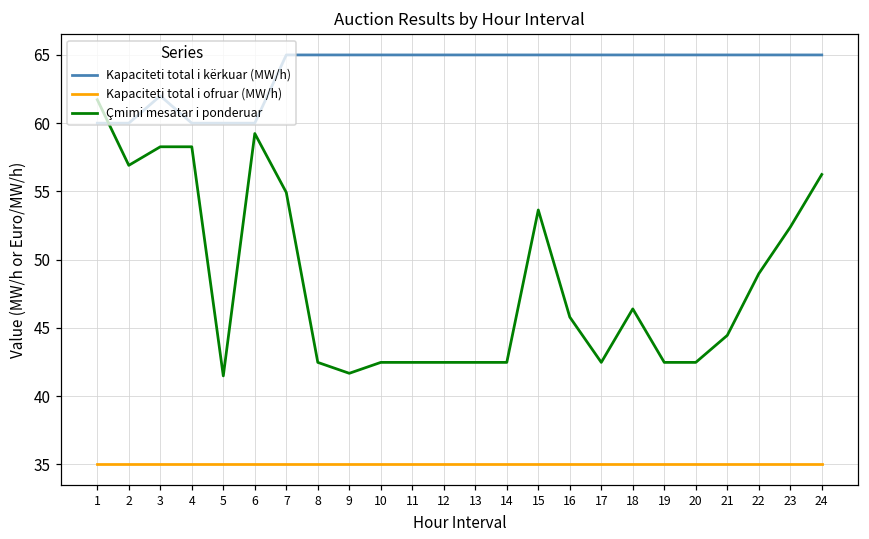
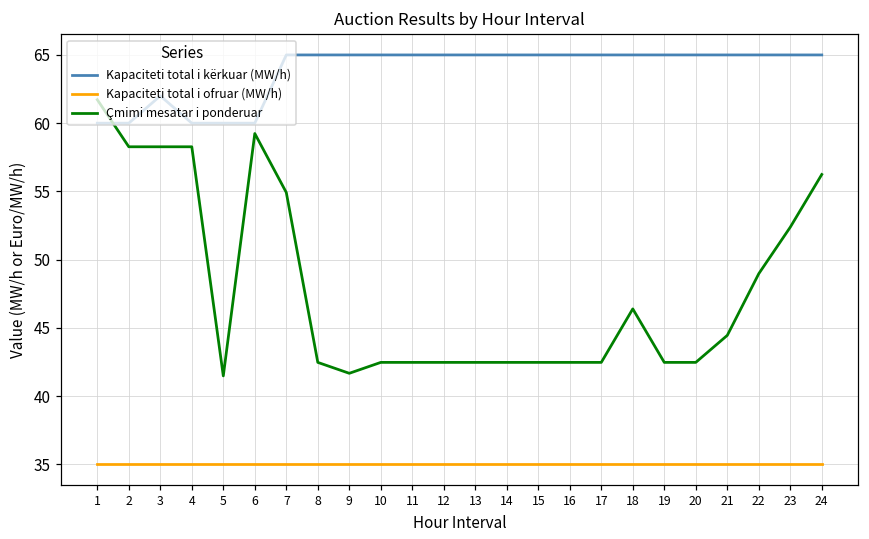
  {
    "Kapaciteti total i kërkuar (MW/h)": {
      "1": 60.0,
      "2": 60.0,
      "4": 60.0,
      "5": 60.0,
      "6": 60.0,
      "8": 65.0,
      "9": 65.0,
      "10": 65.0,
      "11": 65.0,
      "12": 65.0,
      "13": 65.0,
      "14": 65.0,
      "15": 65.0,
      "16": 65.0,
      "17": 65.0,
      "18": 65.0,
      "19": 65.0,
      "20": 65.0,
      "21": 65.0,
      "22": 65.0,
      "23": 65.0,
      "24": 65.0
    },
    "Kapaciteti total i ofruar (MW/h)": {
      "1": 35.0,
      "2": 35.0,
      "3": 35.0,
      "4": 35.0,
      "5": 35.0,
      "6": 35.0,
      "7": 35.0,
      "8": 35.0,
      "9": 35.0,
      "10": 35.0,
      "11": 35.0,
      "12": 35.0,
      "13": 35.0,
      "14": 35.0,
      "15": 35.0,
      "16": 35.0,
      "17": 35.0,
      "18": 35.0,
      "19": 35.0,
      "20": 35.0,
      "21": 35.0,
      "22": 35.0,
      "23": 35.0,
      "24": 35.0
    },
    "Çmimi mesatar i ponderuar": {
-     "2": 56.9,
+     "2": 58.3,
      "3": 58.3,
      "4": 58.3,
      "5": 41.5,
      "6": 59.2,
      "7": 54.9,
      "8": 42.5,
      "9": 41.7,
      "10": 42.5,
      "11": 42.5,
      "12": 42.5,
      "13": 42.5,
      "14": 42.5,
-     "15": 53.6,
-     "16": 45.8,
+     "15": 42.5,
+     "16": 42.5,
      "17": 42.5,
      "18": 46.4,
      "19": 42.5,
      "20": 42.5,
      "21": 44.5,
      "22": 49.0,
      "23": 52.4,
      "24": 56.2
    }
  }
